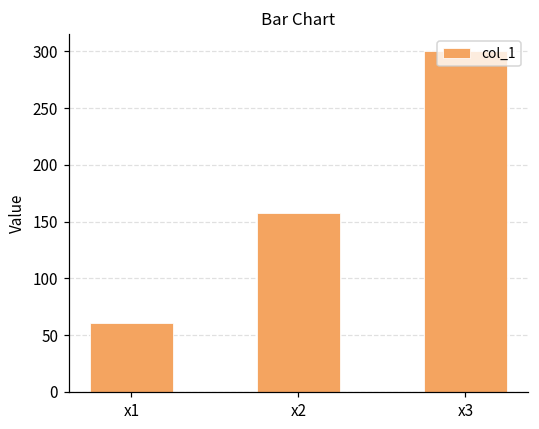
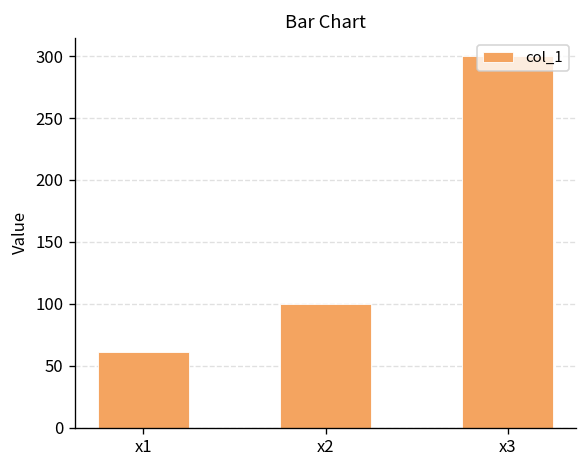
  {
    "x1": 61,
-   "x2": 158
+   "x2": 100
  }
